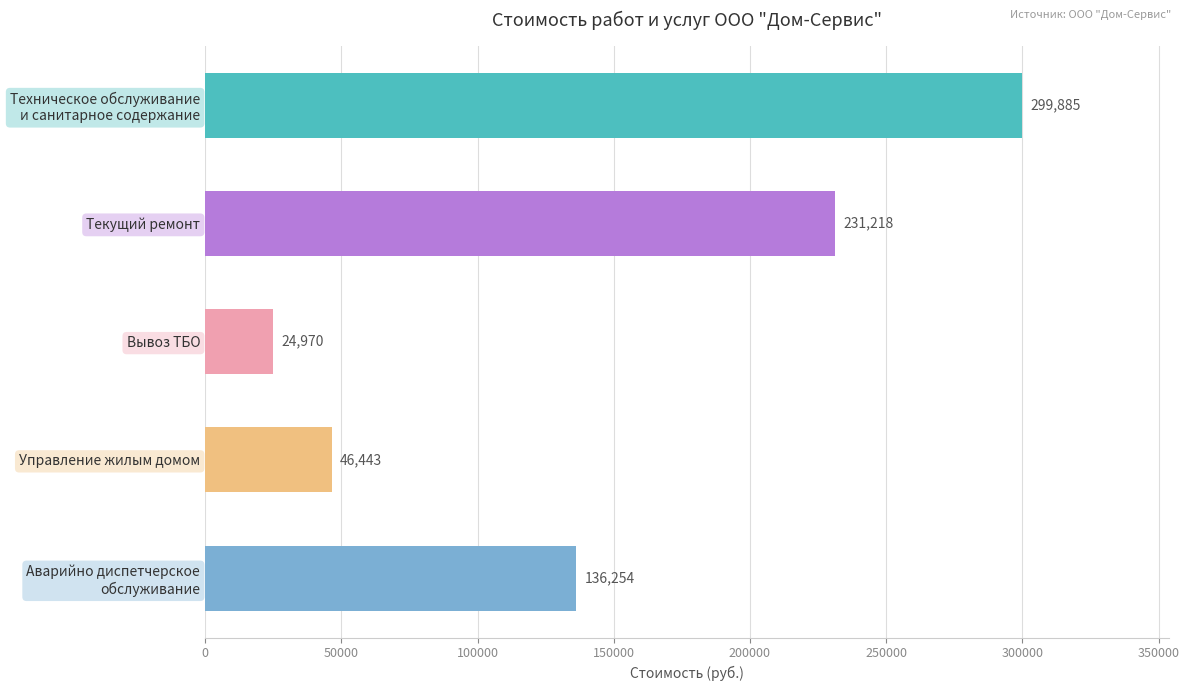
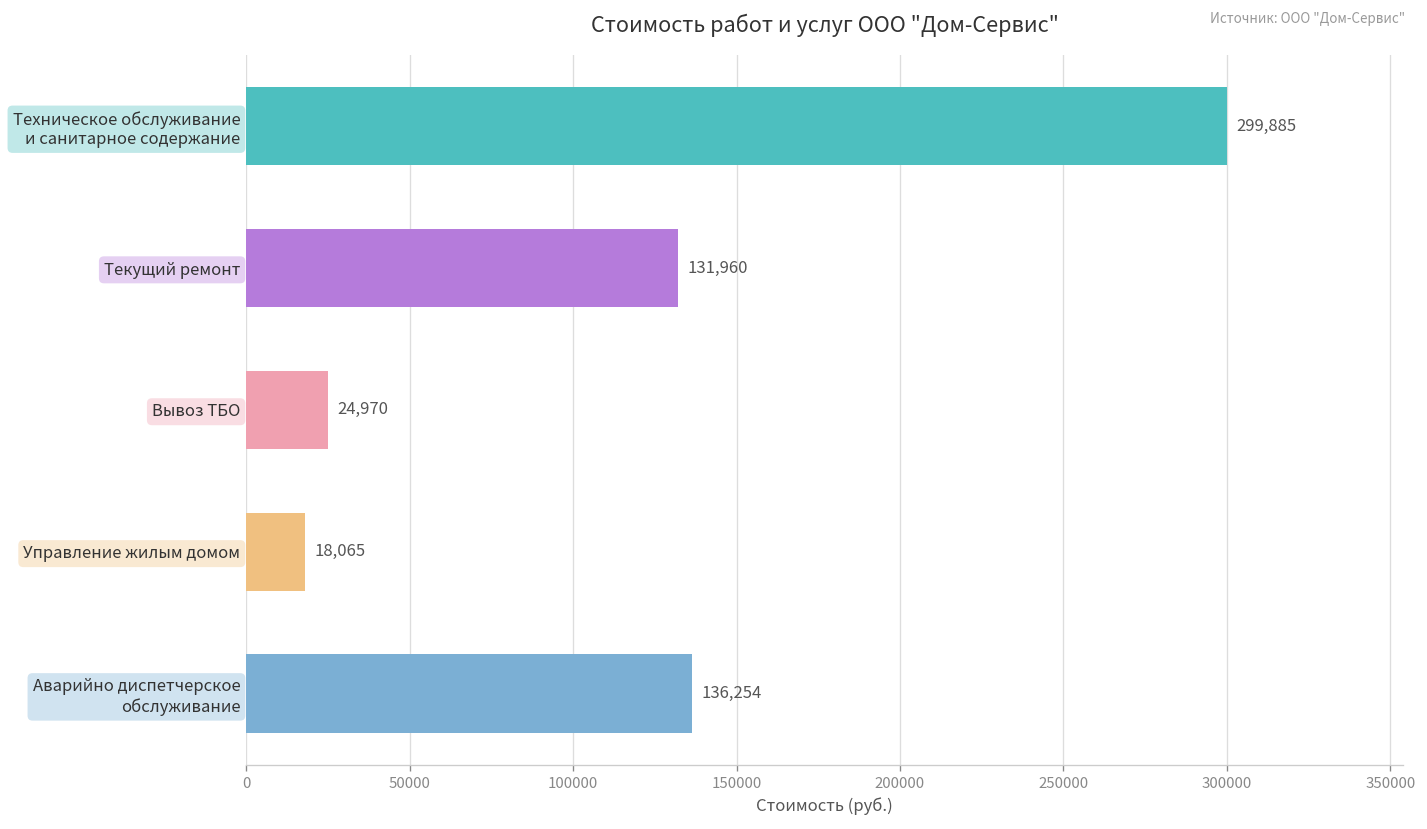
  {
    "Техническое обслуживание и санитарное содержание": "299,885",
-   "Текущий ремонт": "231,218",
+   "Текущий ремонт": "131,960",
    "Вывоз ТБО": "24,970",
-   "Управление жилым домом": "46,443",
+   "Управление жилым домом": "18,065",
    "Аварийно диспетчерское обслуживание": "136,254"
  }
